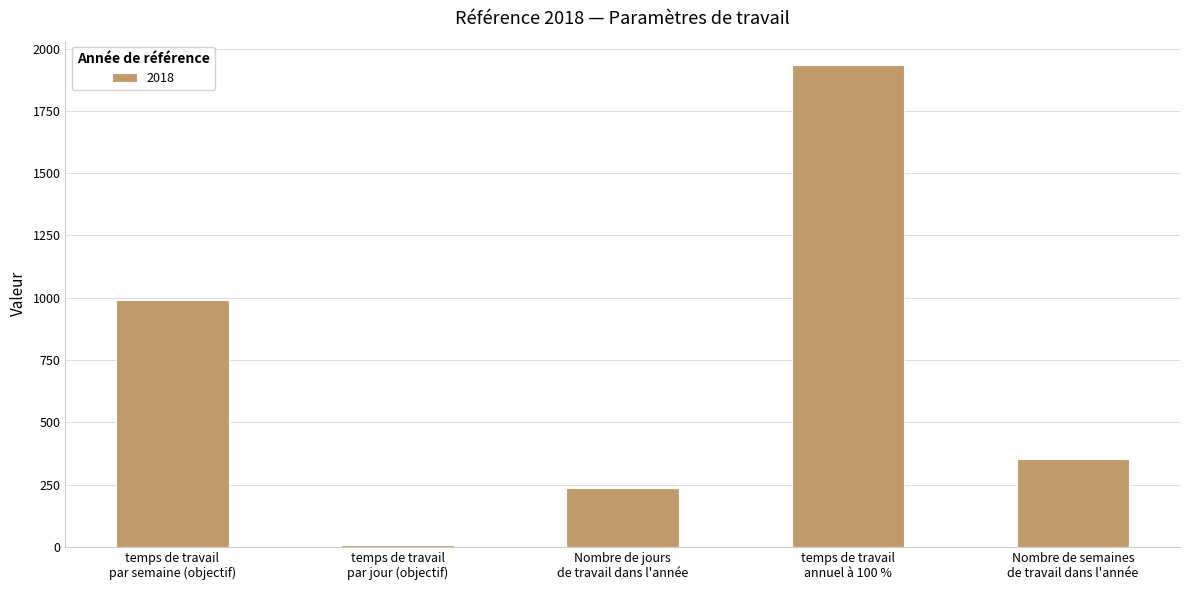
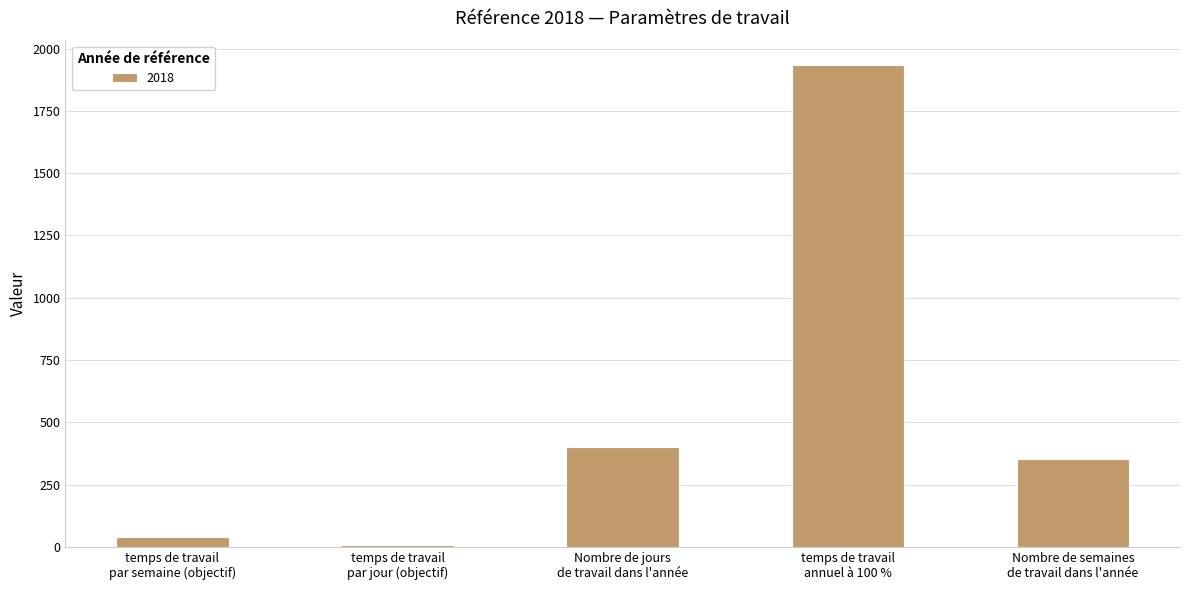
  {
-   "temps de travail par semaine (objectif)": 990,
-   "Nombre de jours de travail dans l'année": 240,
+   "temps de travail par semaine (objectif)": 40,
+   "Nombre de jours de travail dans l'année": 400,
    "temps de travail annuel à 100 %": 1940,
    "Nombre de semaines de travail dans l'année": 350
  }
